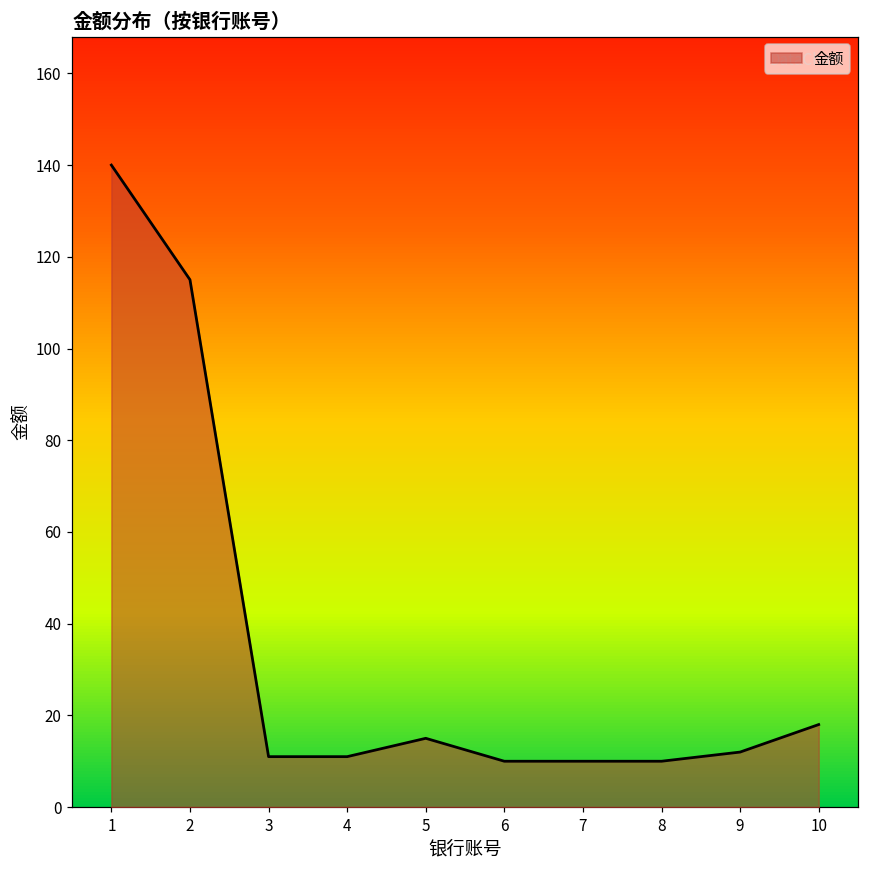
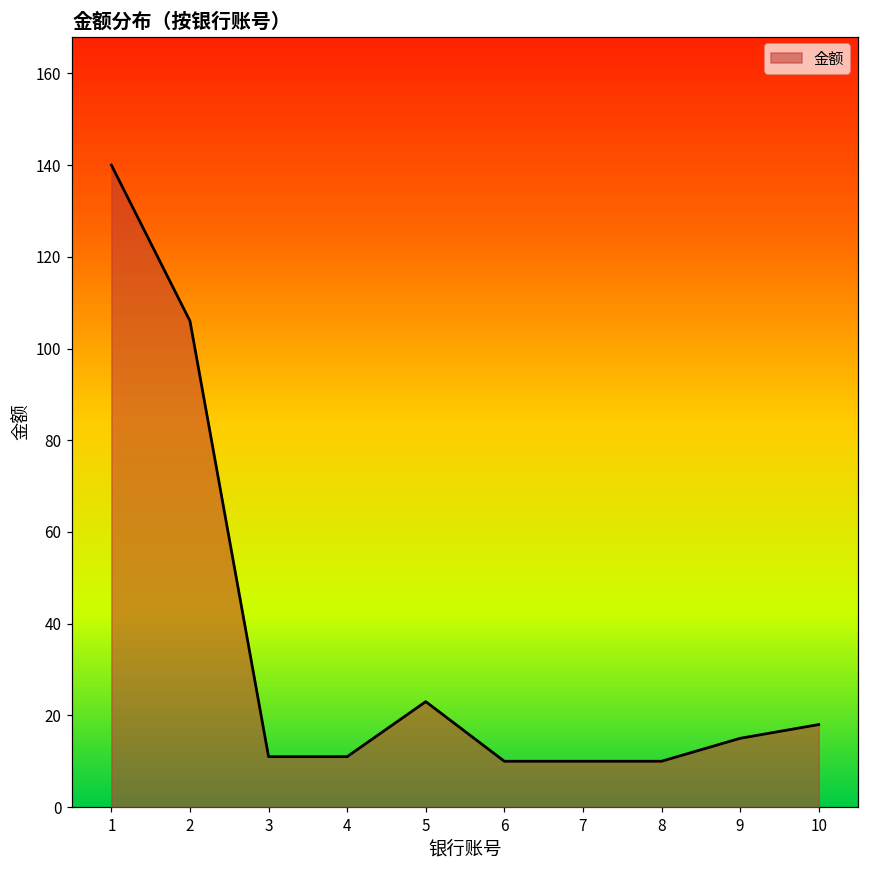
  {
    "1": 140,
-   "2": 115,
+   "2": 106,
    "3": 11,
    "4": 11,
-   "5": 15,
+   "5": 23,
    "6": 10,
    "7": 10,
    "8": 10,
-   "9": 12,
+   "9": 15,
    "10": 18
  }
